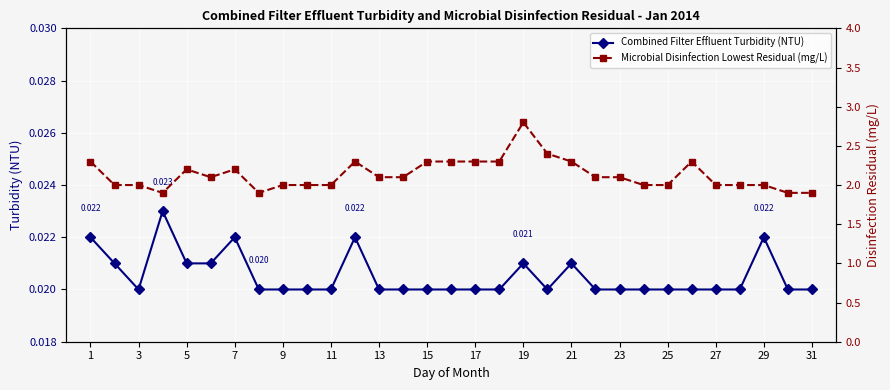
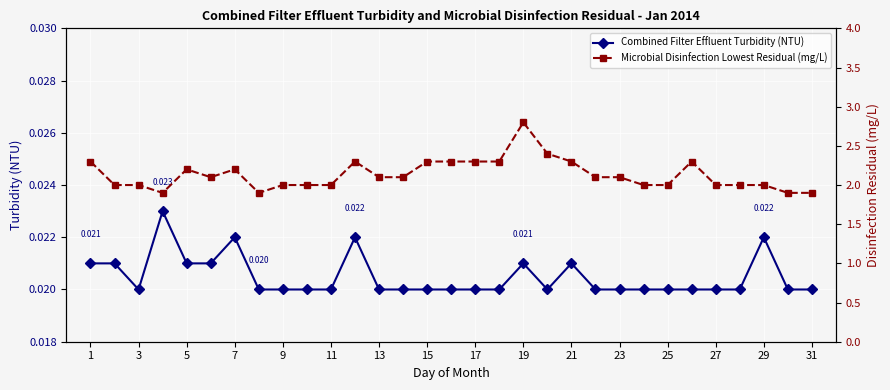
  {
    "Combined Filter Effluent Turbidity (NTU)": {
-     "1": 0.022,
+     "1": 0.021,
      "19": 0.021,
      "29": 0.022
    }
  }
